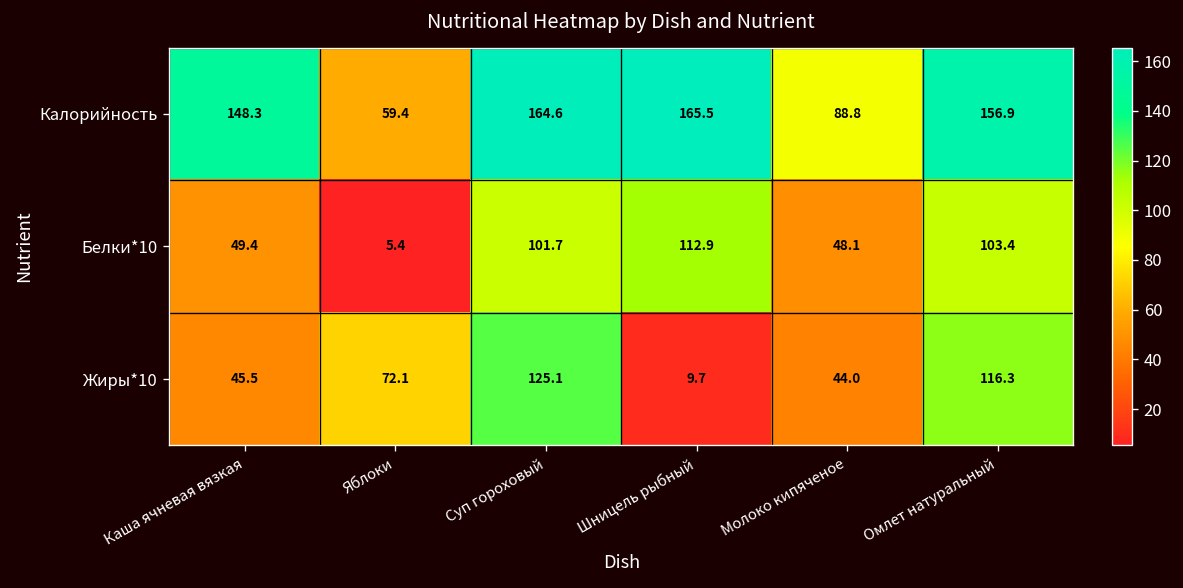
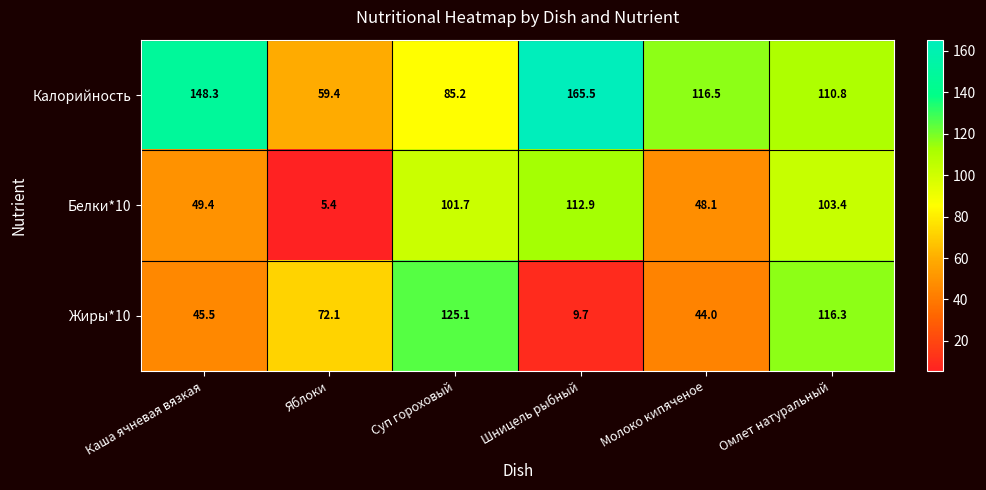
  {
    "Калорийность": {
      "Каша ячневая вязкая": 148.3,
      "Яблоки": 59.4,
-     "Суп гороховый": 164.6,
+     "Суп гороховый": 85.2,
      "Шницель рыбный": 165.5,
-     "Молоко кипяченое": 88.8,
-     "Омлет натуральный": 156.9
+     "Молоко кипяченое": 116.5,
+     "Омлет натуральный": 110.8
    },
    "Белки*10": {
      "Каша ячневая вязкая": 49.4,
      "Яблоки": 5.4,
      "Суп гороховый": 101.7,
      "Шницель рыбный": 112.9,
      "Молоко кипяченое": 48.1,
      "Омлет натуральный": 103.4
    },
    "Жиры*10": {
      "Каша ячневая вязкая": 45.5,
      "Яблоки": 72.1,
      "Суп гороховый": 125.1,
      "Шницель рыбный": 9.7,
      "Молоко кипяченое": 44.0,
      "Омлет натуральный": 116.3
    }
  }
